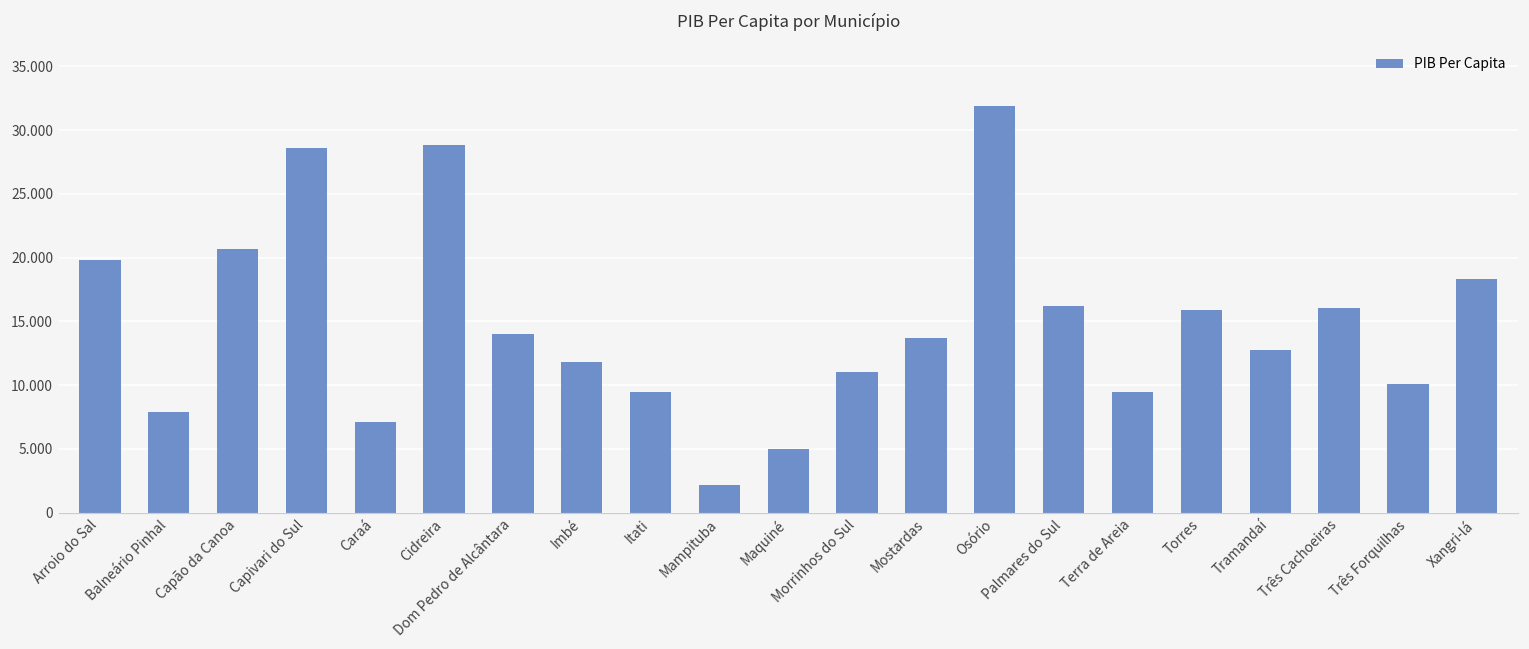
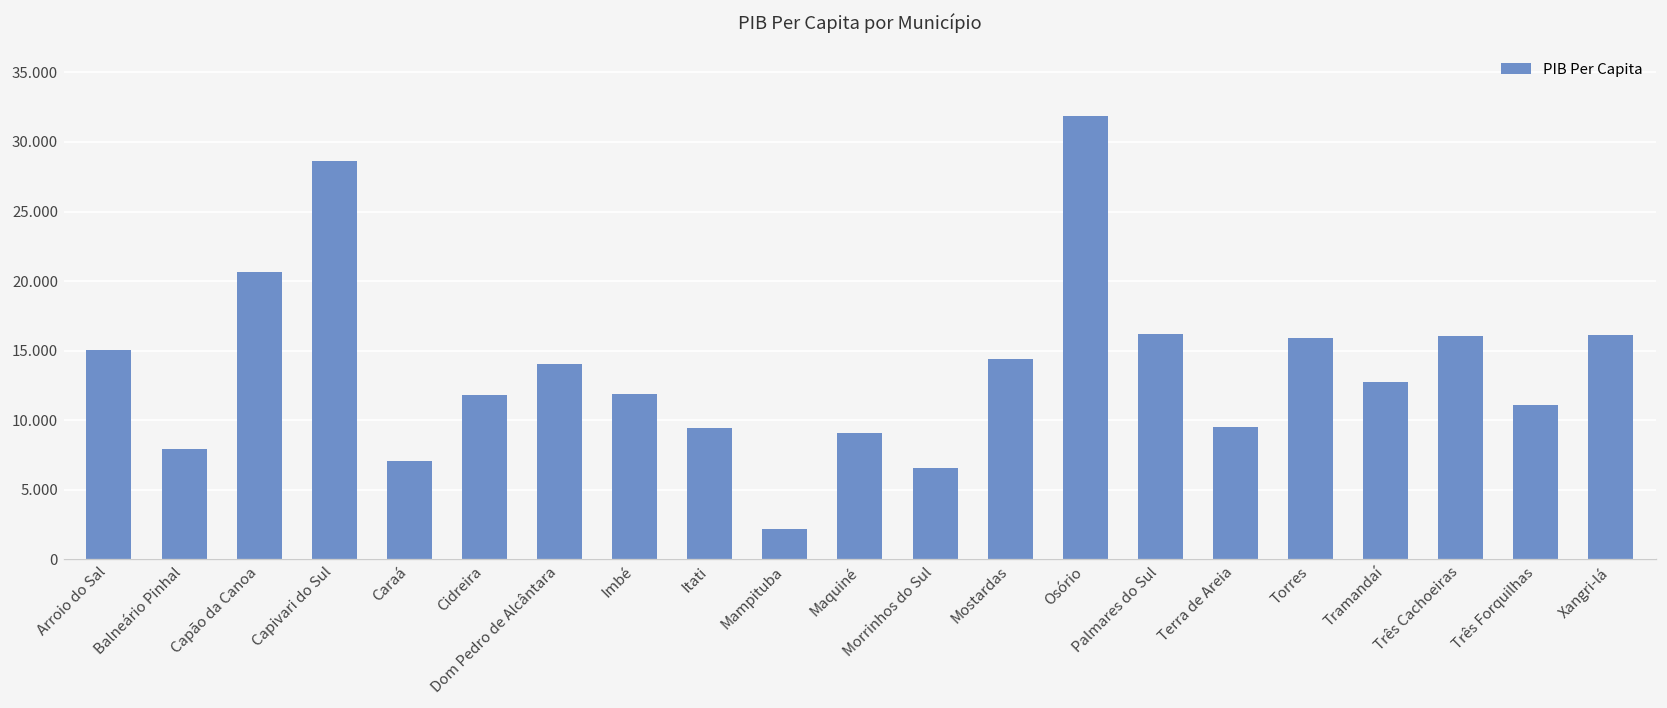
  {
-   "Arroio do Sal": 19.9,
+   "Arroio do Sal": 15.1,
    "Balneário Pinhal": 7.9,
    "Capão da Canoa": 20.6,
    "Capivari do Sul": 28.6,
    "Caraá": 7.1,
-   "Cidreira": 28.9,
+   "Cidreira": 11.8,
    "Dom Pedro de Alcântara": 14.0,
    "Imbé": 11.9,
    "Itati": 9.5,
    "Mampituba": 2.2,
-   "Maquiné": 5.0,
-   "Morrinhos do Sul": 11.0,
-   "Mostardas": 13.7,
+   "Maquiné": 9.1,
+   "Morrinhos do Sul": 6.6,
+   "Mostardas": 14.4,
    "Osório": 31.9,
    "Palmares do Sul": 16.2,
    "Terra de Areia": 9.5,
    "Torres": 15.9,
    "Tramandaí": 12.8,
    "Três Cachoeiras": 16.1,
-   "Três Forquilhas": 10.1,
-   "Xangri-lá": 18.4
+   "Três Forquilhas": 11.1,
+   "Xangri-lá": 16.1
  }
